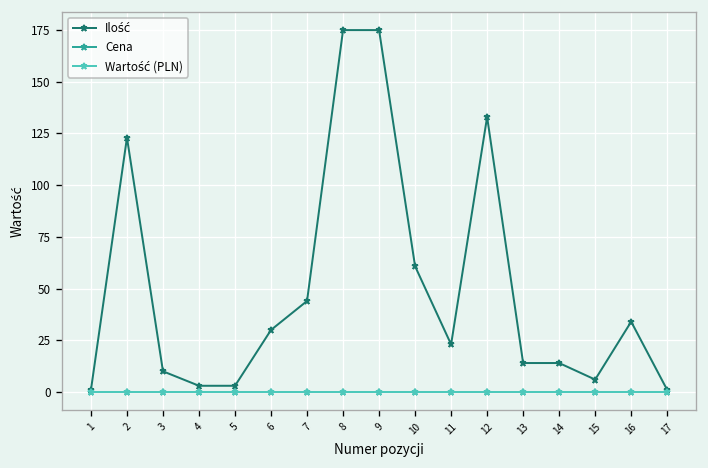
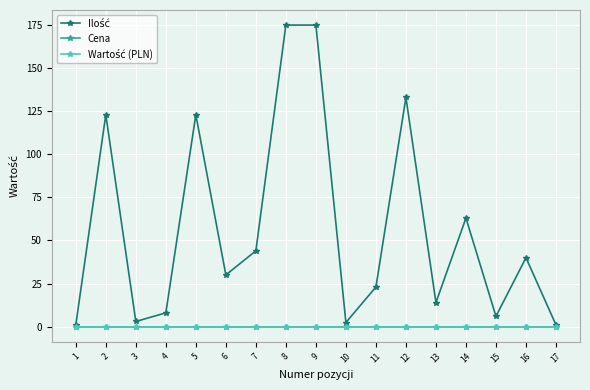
  {
    "Ilość": {
      "2": 123,
-     "3": 10,
-     "4": 3,
-     "5": 3,
+     "3": 3,
+     "4": 8,
+     "5": 123,
      "6": 30,
      "7": 44,
      "8": 175,
      "9": 175,
-     "10": 61,
+     "10": 2,
      "11": 23,
      "12": 133,
      "13": 14,
-     "14": 14,
+     "14": 63,
      "15": 6,
-     "16": 34
+     "16": 40
    },
    "Wartość (PLN)": {
      "2": 0,
      "3": 0,
      "4": 0,
      "5": 0,
      "6": 0,
      "7": 0,
      "8": 0,
      "9": 0,
      "10": 0,
      "11": 0,
      "12": 0,
      "13": 0,
      "14": 0,
      "15": 0,
      "16": 0
    }
  }
